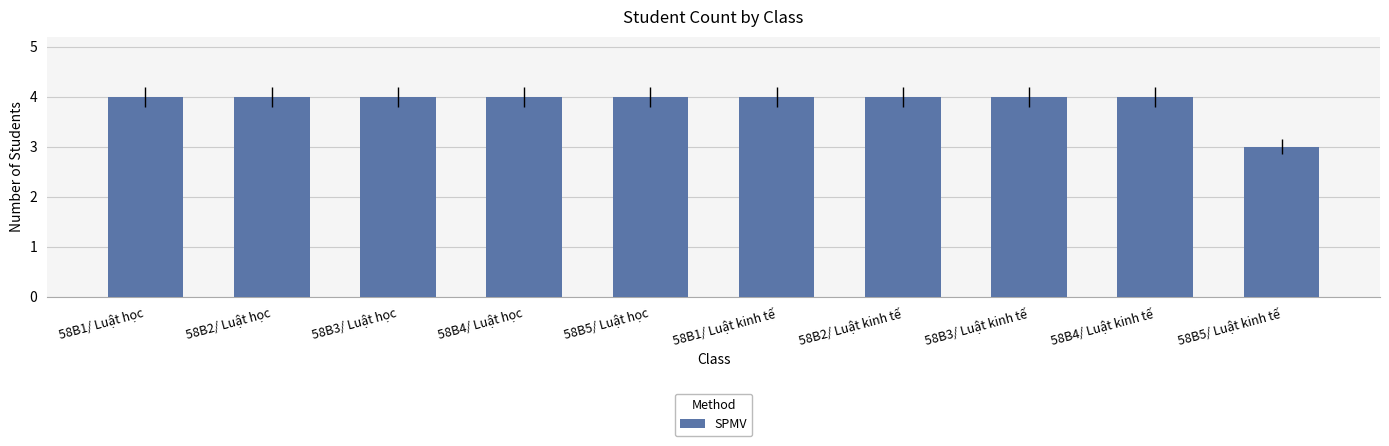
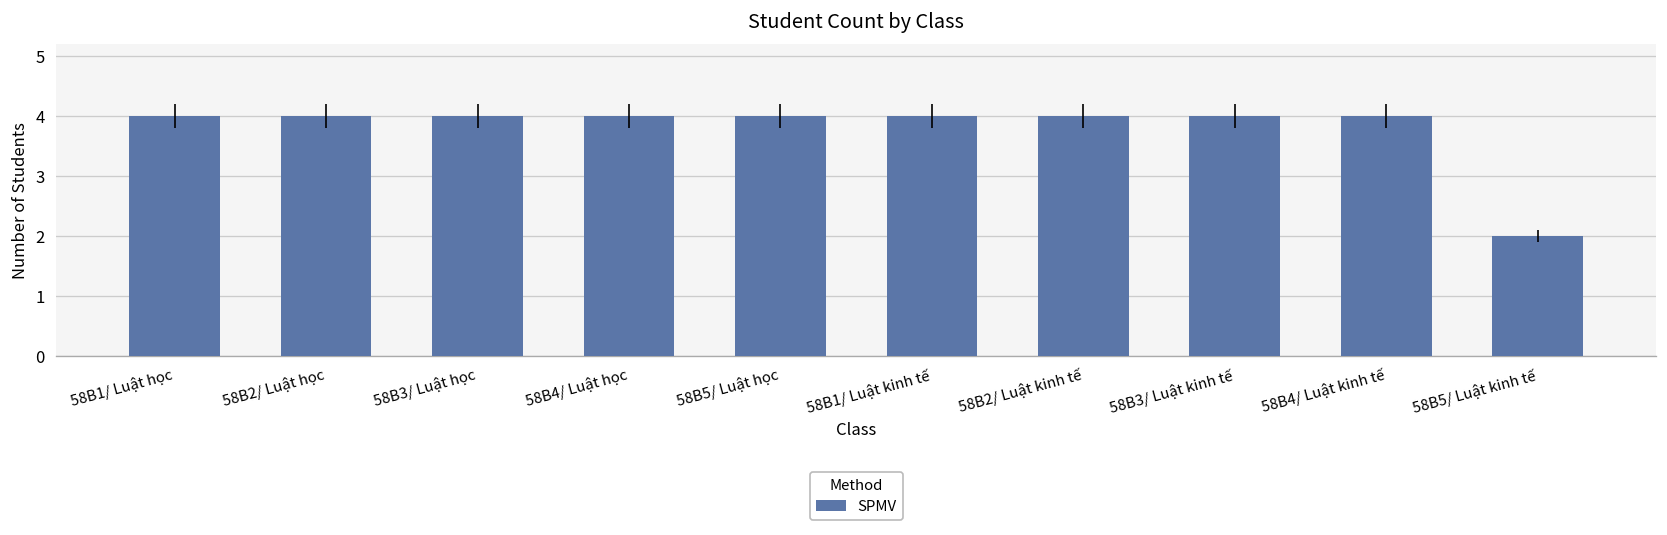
  {
    "58B1/ Luật học": 4,
    "58B2/ Luật học": 4,
    "58B3/ Luật học": 4,
    "58B4/ Luật học": 4,
    "58B5/ Luật học": 4,
    "58B1/ Luật kinh tế": 4,
    "58B2/ Luật kinh tế": 4,
    "58B3/ Luật kinh tế": 4,
    "58B4/ Luật kinh tế": 4,
-   "58B5/ Luật kinh tế": 3
+   "58B5/ Luật kinh tế": 2
  }
